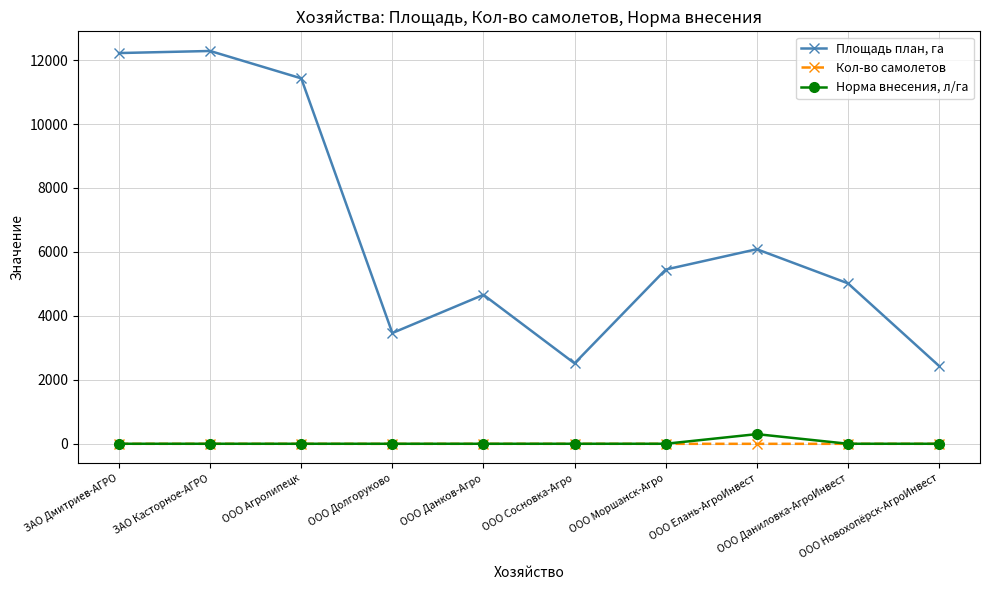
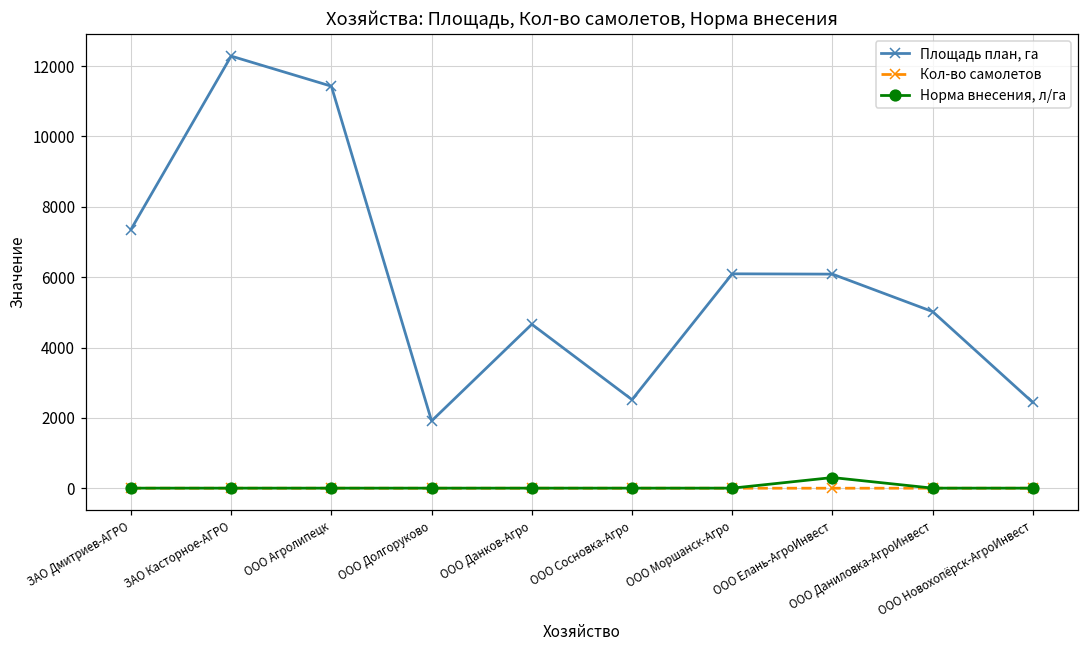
  {
    "Площадь план, га": {
-     "ЗАО Дмитриев-АГРО": 12200,
+     "ЗАО Дмитриев-АГРО": 7400,
      "ЗАО Касторное-АГРО": 12300,
      "ООО Агролипецк": 11400,
-     "ООО Долгоруково": 3500,
+     "ООО Долгоруково": 1900,
      "ООО Данков-Агро": 4700,
      "ООО Сосновка-Агро": 2500,
-     "ООО Моршанск-Агро": 5500,
+     "ООО Моршанск-Агро": 6100,
      "ООО Елань-АгроИнвест": 6100,
      "ООО Даниловка-АгроИнвест": 5000,
      "ООО Новохопёрск-АгроИнвест": 2400
    },
    "Кол-во самолетов": {
      "ООО Елань-АгроИнвест": 0
    },
    "Норма внесения, л/га": {
      "ООО Елань-АгроИнвест": 300
    }
  }
